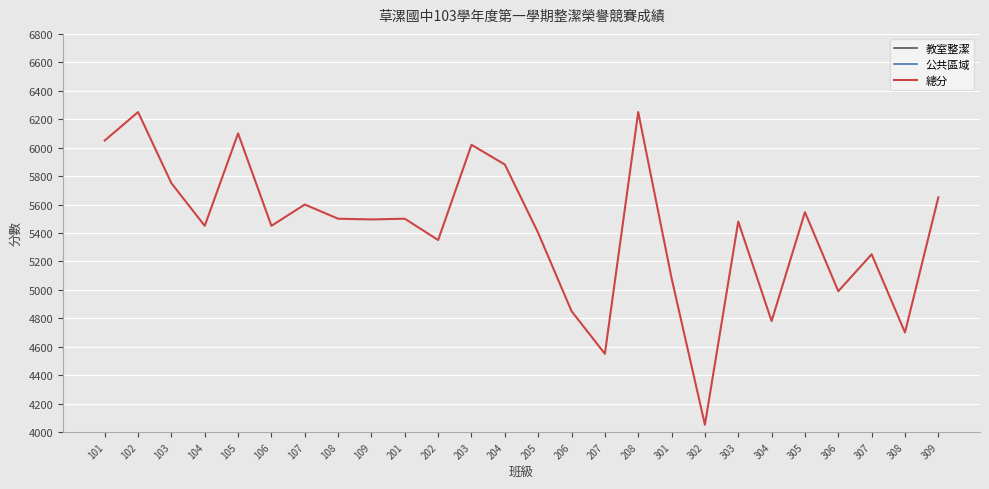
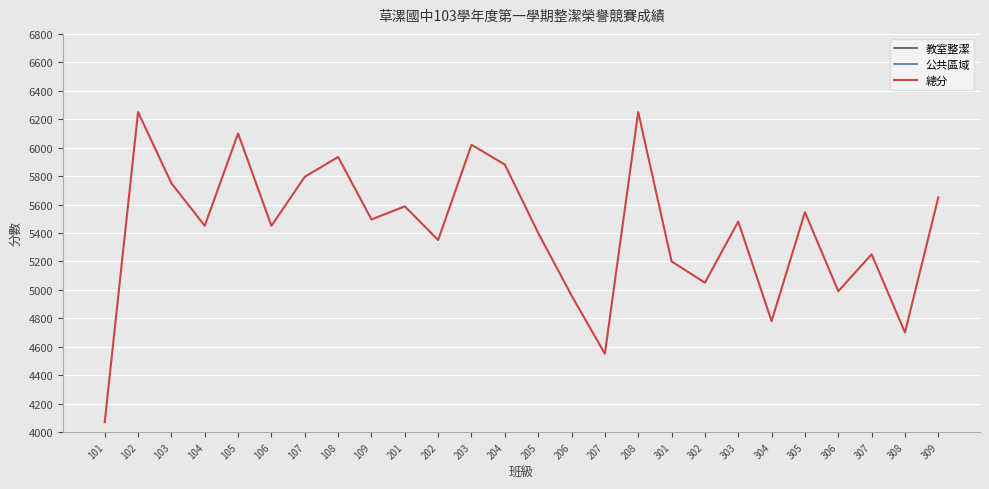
  {
    "總分": {
-     "101": 6050,
+     "101": 4070,
      "102": 6250,
      "103": 5750,
      "104": 5450,
      "105": 6100,
      "106": 5450,
-     "107": 5600,
-     "108": 5500,
+     "107": 5800,
+     "108": 5930,
      "109": 5500,
-     "201": 5500,
+     "201": 5590,
      "202": 5350,
      "203": 6020,
      "204": 5880,
      "205": 5400,
-     "206": 4850,
+     "206": 4960,
      "207": 4550,
      "208": 6250,
-     "301": 5080,
-     "302": 4050,
+     "301": 5200,
+     "302": 5050,
      "303": 5480,
      "304": 4780,
      "305": 5550,
      "306": 4990,
      "307": 5250,
      "308": 4700,
      "309": 5650
    }
  }
